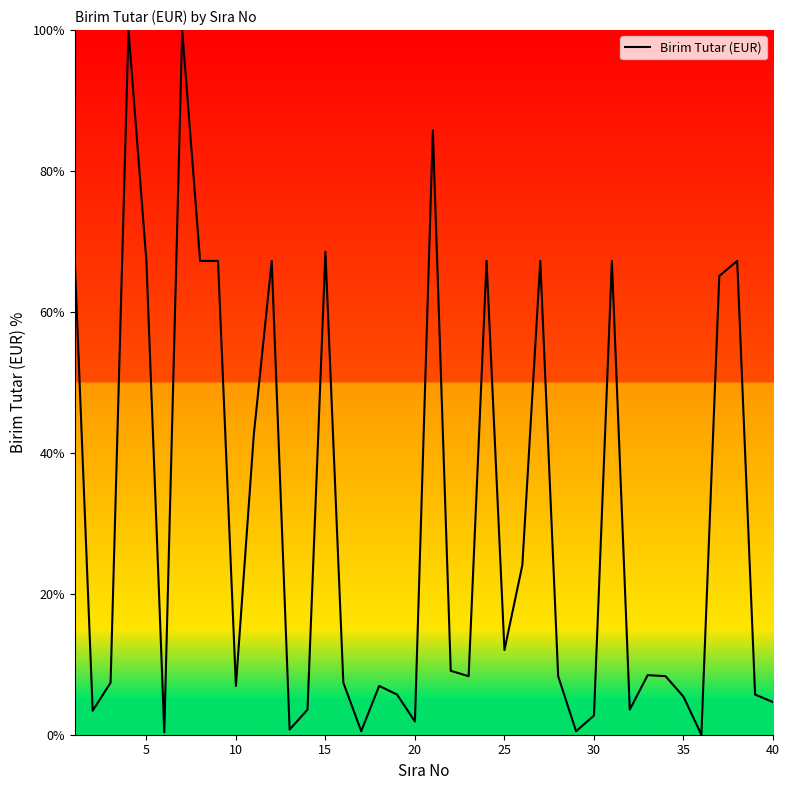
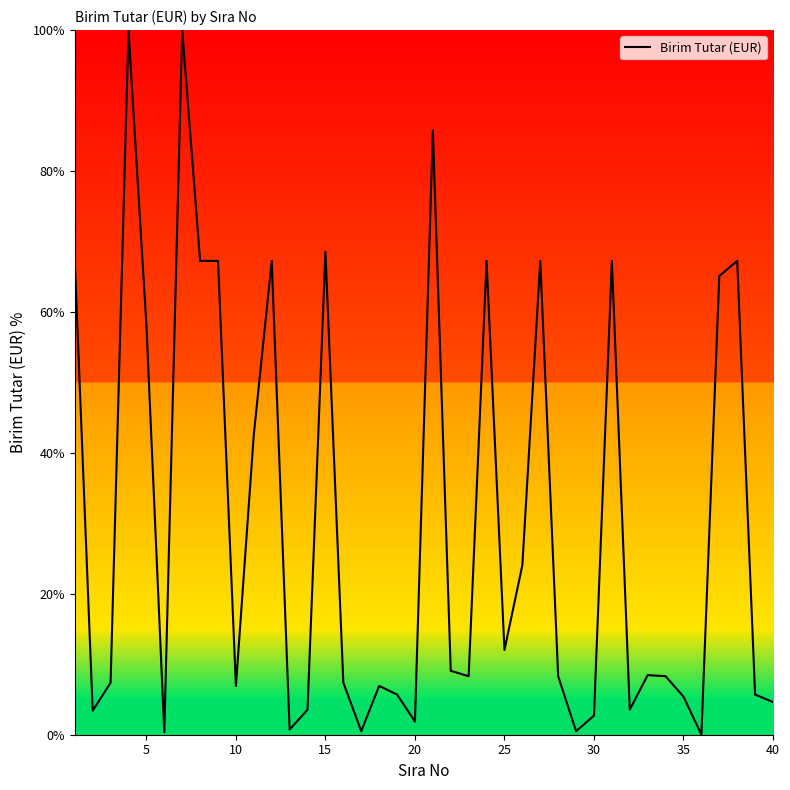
  {
-   "5": "67%",
+   "5": "58%",
    "10": "7%",
    "15": "69%",
    "25": "12%",
    "35": "5%"
  }
